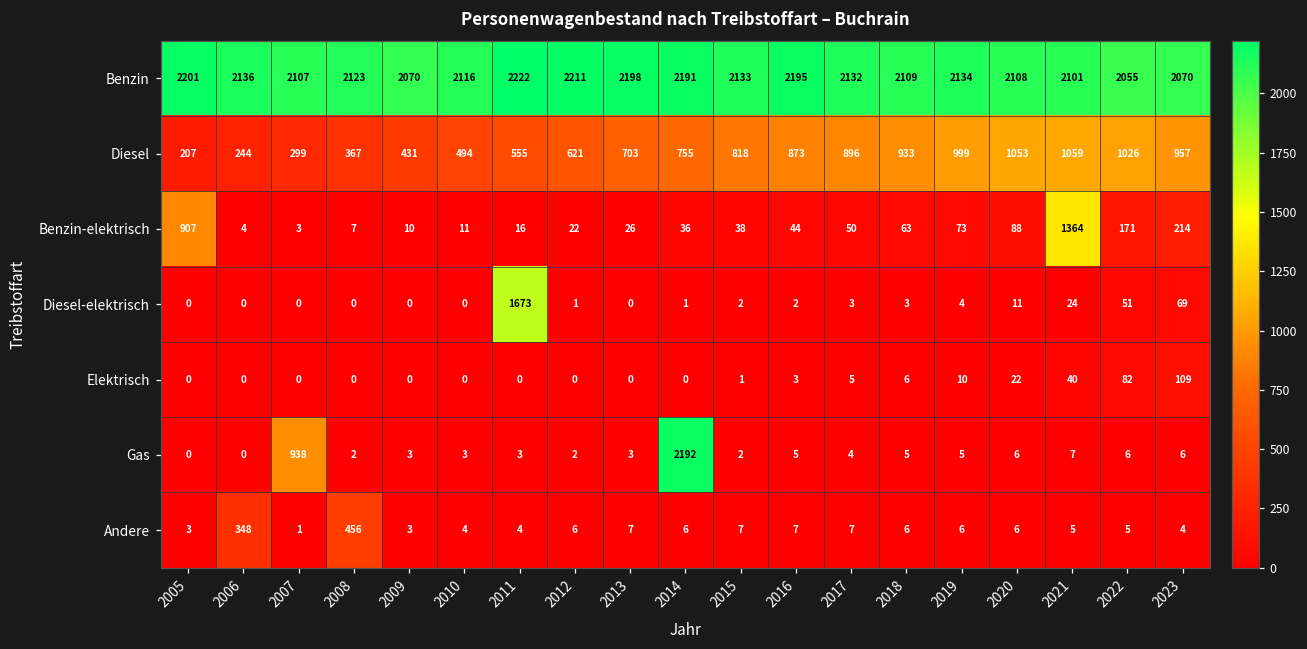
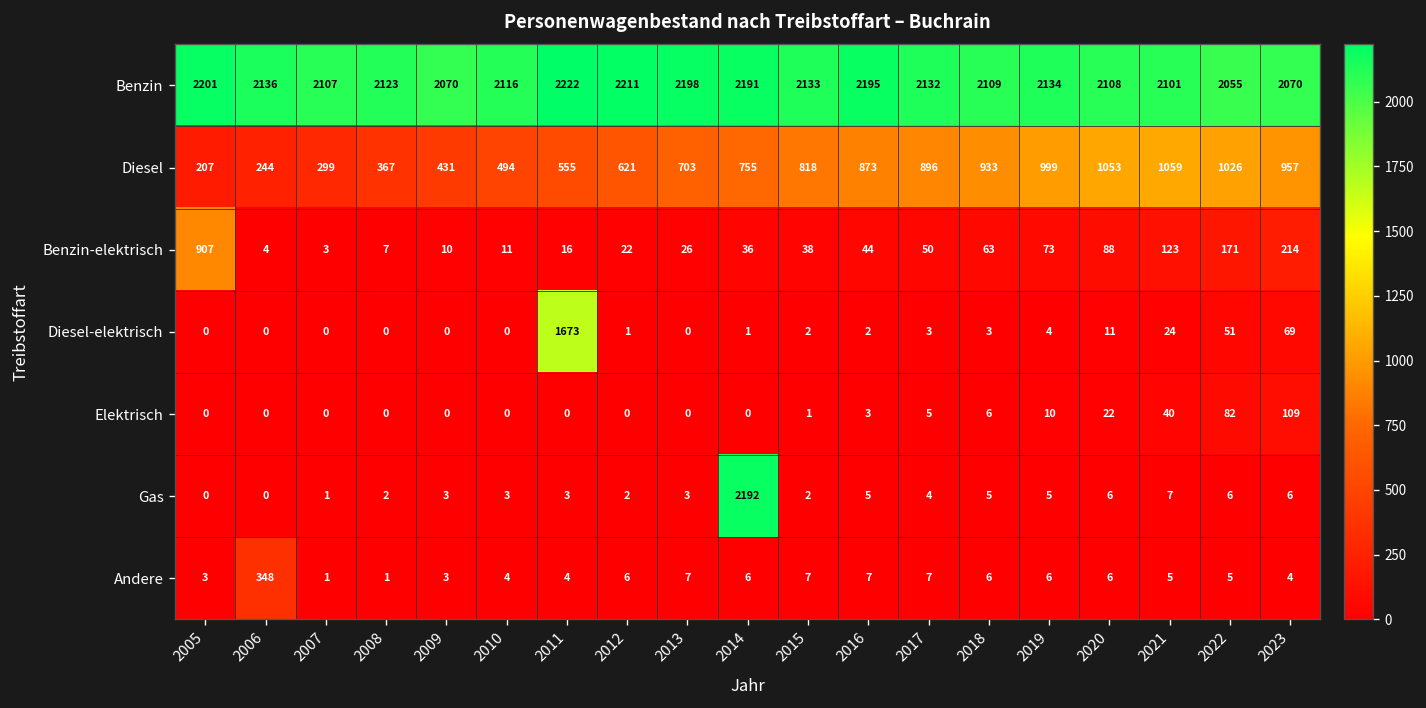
  {
    "Benzin": {
      "2005": 2201,
      "2006": 2136,
      "2007": 2107,
      "2008": 2123,
      "2009": 2070,
      "2010": 2116,
      "2011": 2222,
      "2012": 2211,
      "2013": 2198,
      "2014": 2191,
      "2015": 2133,
      "2016": 2195,
      "2017": 2132,
      "2018": 2109,
      "2019": 2134,
      "2020": 2108,
      "2021": 2101,
      "2022": 2055,
      "2023": 2070
    },
    "Diesel": {
      "2005": 207,
      "2006": 244,
      "2007": 299,
      "2008": 367,
      "2009": 431,
      "2010": 494,
      "2011": 555,
      "2012": 621,
      "2013": 703,
      "2014": 755,
      "2015": 818,
      "2016": 873,
      "2017": 896,
      "2018": 933,
      "2019": 999,
      "2020": 1053,
      "2021": 1059,
      "2022": 1026,
      "2023": 957
    },
    "Benzin-elektrisch": {
      "2005": 907,
      "2006": 4,
      "2007": 3,
      "2008": 7,
      "2009": 10,
      "2010": 11,
      "2011": 16,
      "2012": 22,
      "2013": 26,
      "2014": 36,
      "2015": 38,
      "2016": 44,
      "2017": 50,
      "2018": 63,
      "2019": 73,
      "2020": 88,
-     "2021": 1364,
+     "2021": 123,
      "2022": 171,
      "2023": 214
    },
    "Diesel-elektrisch": {
      "2005": 0,
      "2006": 0,
      "2007": 0,
      "2008": 0,
      "2009": 0,
      "2010": 0,
      "2011": 1673,
      "2012": 1,
      "2013": 0,
      "2014": 1,
      "2015": 2,
      "2016": 2,
      "2017": 3,
      "2018": 3,
      "2019": 4,
      "2020": 11,
      "2021": 24,
      "2022": 51,
      "2023": 69
    },
    "Elektrisch": {
      "2005": 0,
      "2006": 0,
      "2007": 0,
      "2008": 0,
      "2009": 0,
      "2010": 0,
      "2011": 0,
      "2012": 0,
      "2013": 0,
      "2014": 0,
      "2015": 1,
      "2016": 3,
      "2017": 5,
      "2018": 6,
      "2019": 10,
      "2020": 22,
      "2021": 40,
      "2022": 82,
      "2023": 109
    },
    "Gas": {
      "2005": 0,
      "2006": 0,
-     "2007": 938,
+     "2007": 1,
      "2008": 2,
      "2009": 3,
      "2010": 3,
      "2011": 3,
      "2012": 2,
      "2013": 3,
      "2014": 2192,
      "2015": 2,
      "2016": 5,
      "2017": 4,
      "2018": 5,
      "2019": 5,
      "2020": 6,
      "2021": 7,
      "2022": 6,
      "2023": 6
    },
    "Andere": {
      "2005": 3,
      "2006": 348,
      "2007": 1,
-     "2008": 456,
+     "2008": 1,
      "2009": 3,
      "2010": 4,
      "2011": 4,
      "2012": 6,
      "2013": 7,
      "2014": 6,
      "2015": 7,
      "2016": 7,
      "2017": 7,
      "2018": 6,
      "2019": 6,
      "2020": 6,
      "2021": 5,
      "2022": 5,
      "2023": 4
    }
  }
